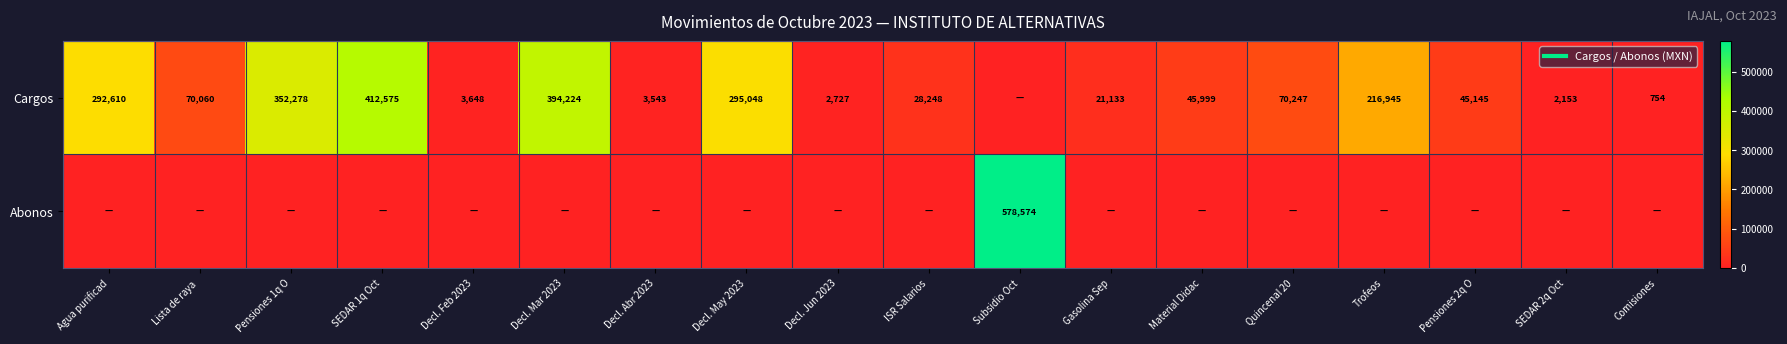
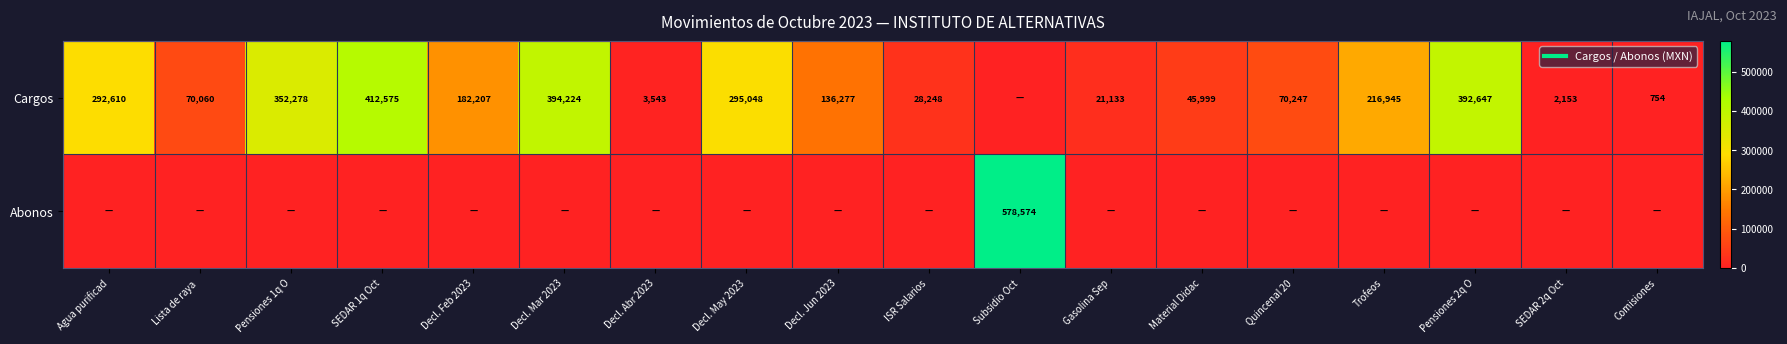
  {
    "Cargos": {
      "Agua purificad": "292,610",
      "Lista de raya": "70,060",
      "Pensiones 1q O": "352,278",
      "SEDAR 1q Oct": "412,575",
-     "Decl. Feb 2023": "3,648",
+     "Decl. Feb 2023": "182,207",
      "Decl. Mar 2023": "394,224",
      "Decl. Abr 2023": "3,543",
      "Decl. May 2023": "295,048",
-     "Decl. Jun 2023": "2,727",
+     "Decl. Jun 2023": "136,277",
      "ISR Salarios": "28,248",
      "Gasolina Sep": "21,133",
      "Material Didac": "45,999",
      "Quincenal 20": "70,247",
      "Trofeos": "216,945",
-     "Pensiones 2q O": "45,145",
+     "Pensiones 2q O": "392,647",
      "SEDAR 2q Oct": "2,153",
      "Comisiones": "754"
    },
    "Abonos": {
      "Subsidio Oct": "578,574"
    }
  }
